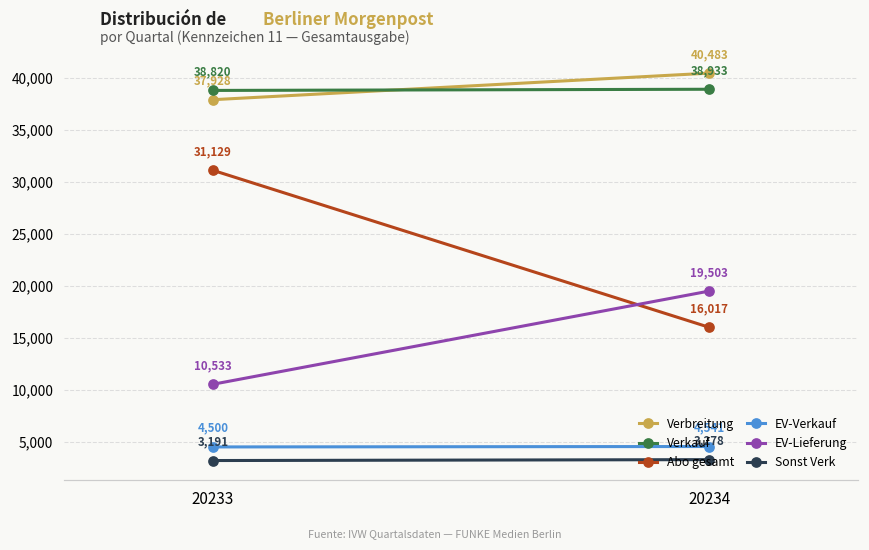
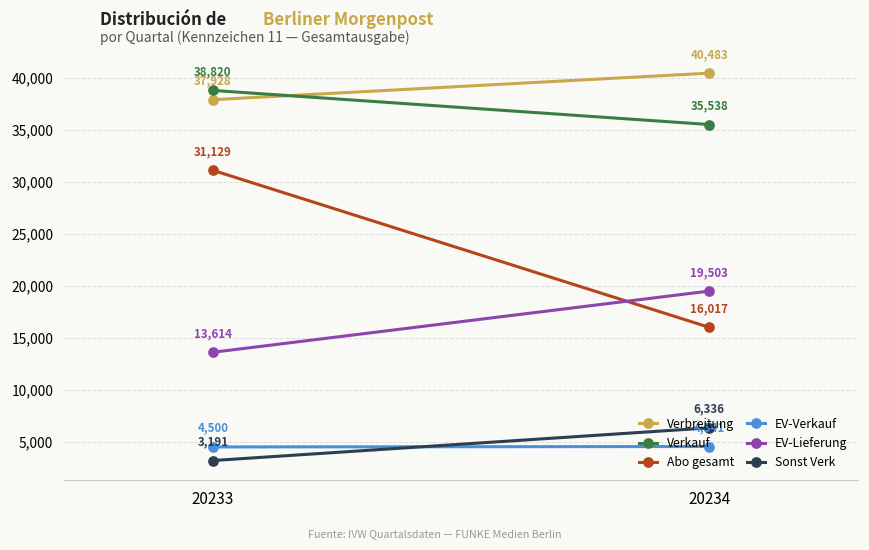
  {
    "Verbreitung": {
      "20234": "40,483"
    },
    "Verkauf": {
-     "20234": "38,933"
+     "20234": "35,538"
    },
    "Abo gesamt": {
      "20233": "31,129",
      "20234": "16,017"
    },
    "EV-Verkauf": {
      "20233": "4,500"
    },
    "EV-Lieferung": {
-     "20233": "10,533",
+     "20233": "13,614",
      "20234": "19,503"
    },
    "Sonst Verk": {
-     "20234": "3,278"
+     "20234": "6,336"
    }
  }
